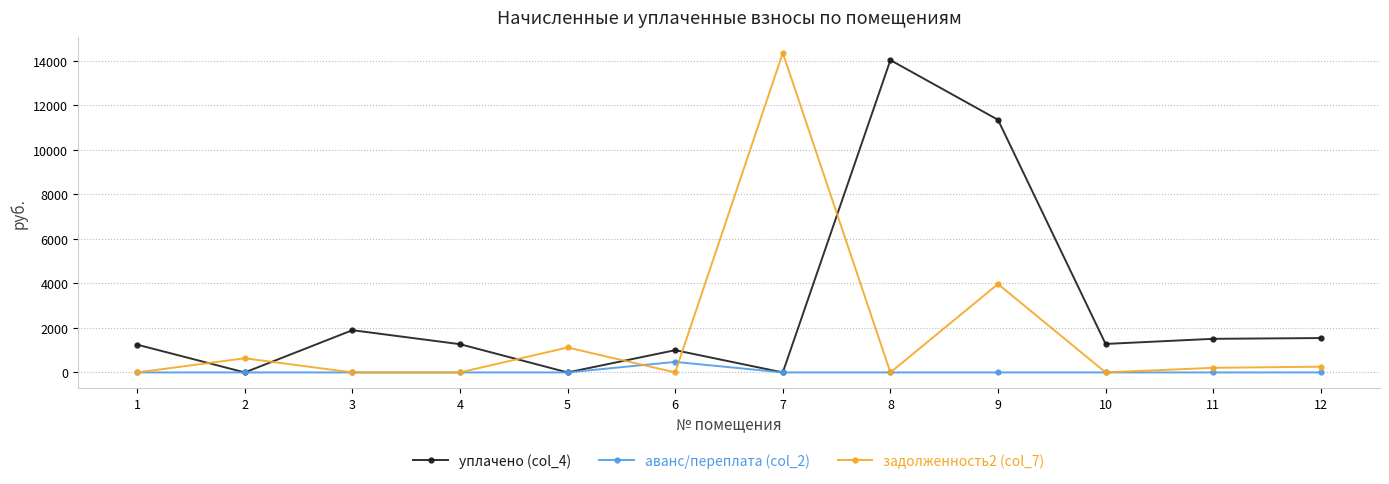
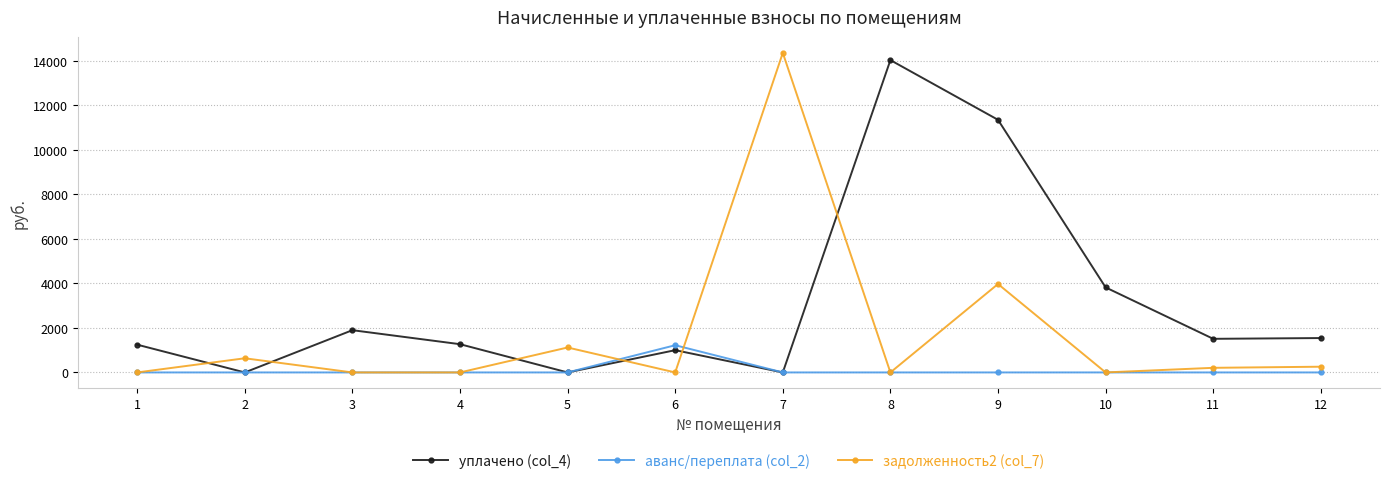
  {
    "уплачено (col_4)": {
      "1": 1200,
      "3": 1900,
      "4": 1300,
      "6": 1000,
      "8": 14000,
      "9": 11300,
-     "10": 1300,
+     "10": 3800,
      "11": 1500,
      "12": 1500
    },
    "аванс/переплата (col_2)": {
-     "6": 500,
+     "6": 1200,
      "9": 0,
      "11": 0,
      "12": 0
    },
    "задолженность2 (col_7)": {
      "2": 600,
      "5": 1100,
      "6": 0,
      "7": 14400,
      "9": 4000,
      "11": 200,
      "12": 300
    }
  }
